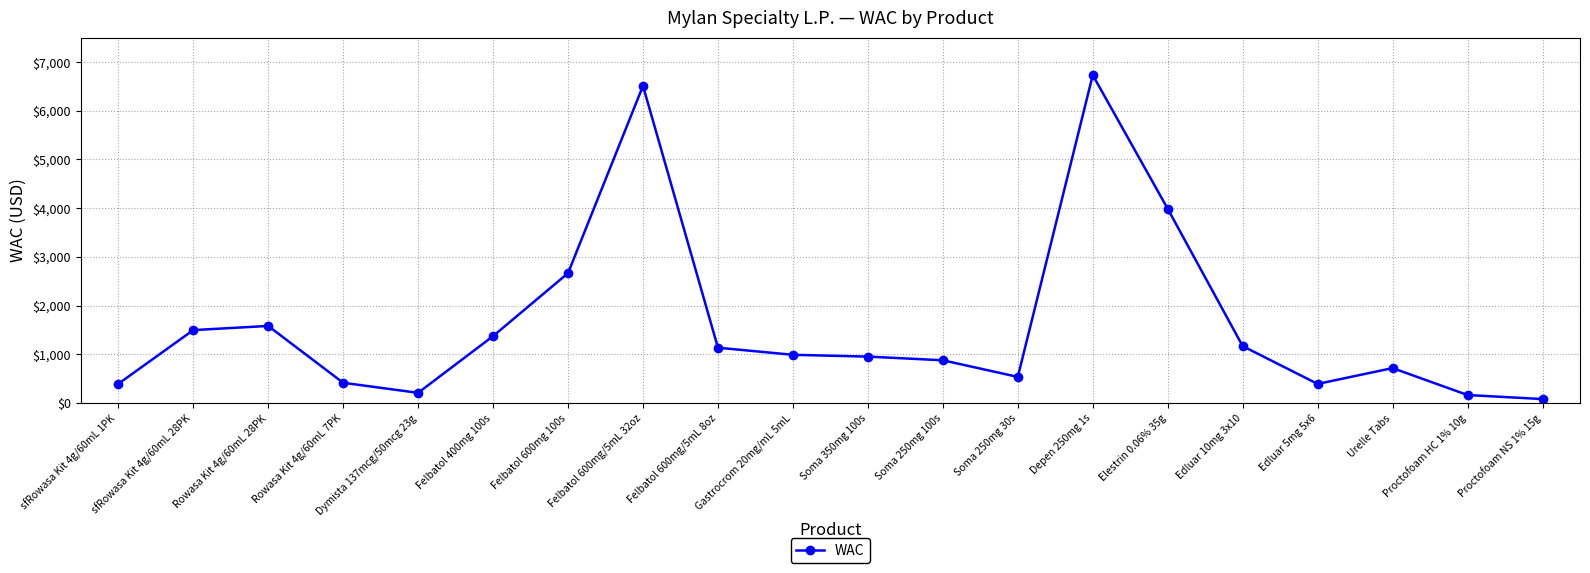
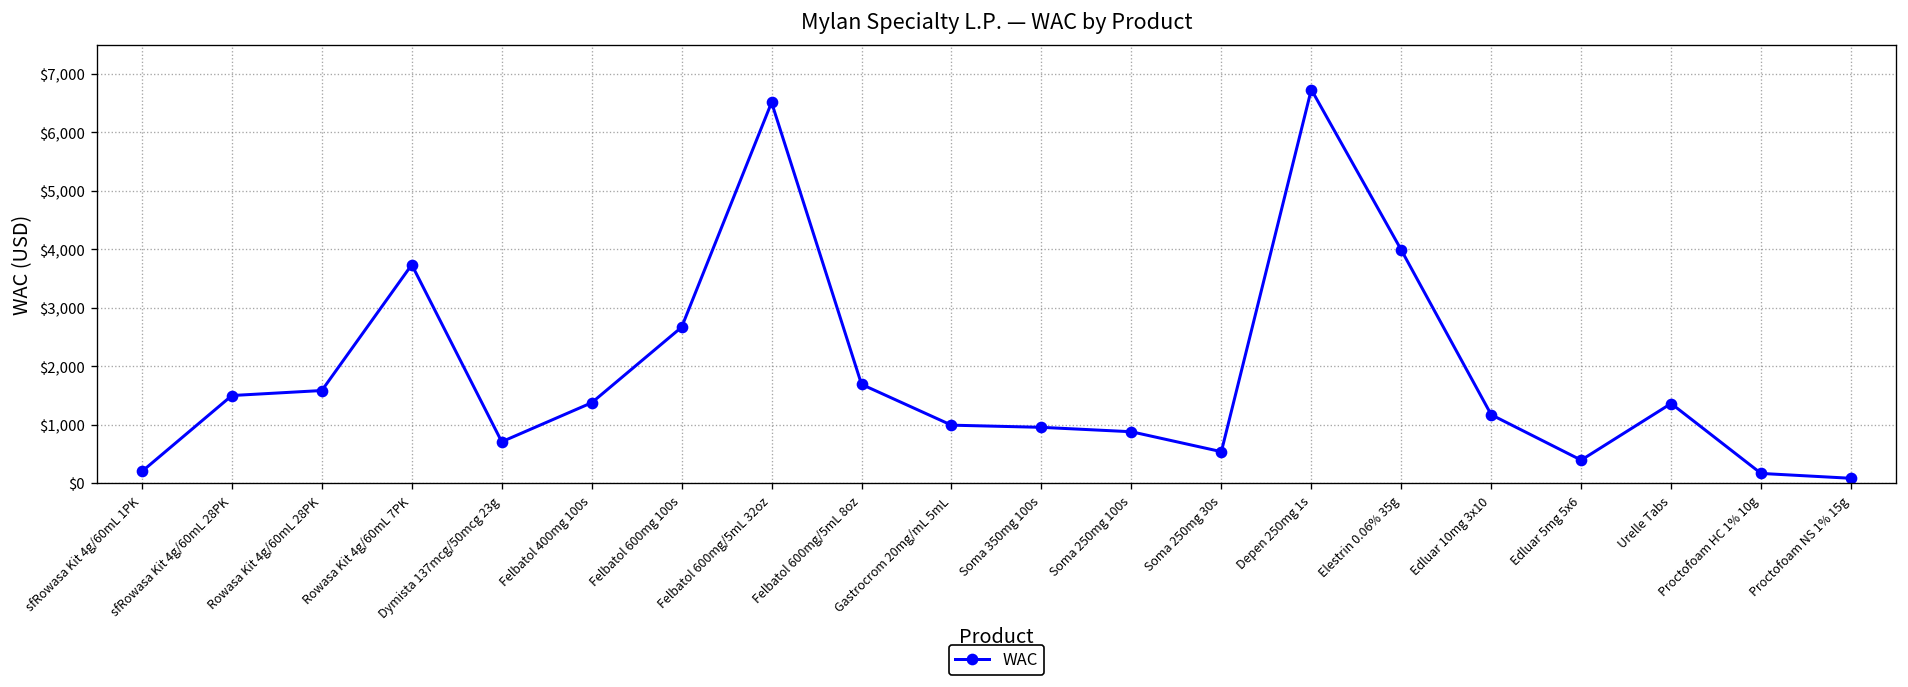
  {
-   "sfRowasa Kit 4g/60mL 1PK": "$400",
+   "sfRowasa Kit 4g/60mL 1PK": "$200",
    "sfRowasa Kit 4g/60mL 28PK": "$1,500",
    "Rowasa Kit 4g/60mL 28PK": "$1,600",
-   "Rowasa Kit 4g/60mL 7PK": "$400",
-   "Dymista 137mcg/50mcg 23g": "$200",
+   "Rowasa Kit 4g/60mL 7PK": "$3,700",
+   "Dymista 137mcg/50mcg 23g": "$700",
    "Felbatol 400mg 100s": "$1,400",
    "Felbatol 600mg 100s": "$2,700",
    "Felbatol 600mg/5mL 32oz": "$6,500",
-   "Felbatol 600mg/5mL 8oz": "$1,100",
+   "Felbatol 600mg/5mL 8oz": "$1,700",
    "Gastrocrom 20mg/mL 5mL": "$1,000",
    "Soma 350mg 100s": "$1,000",
    "Soma 250mg 100s": "$900",
    "Soma 250mg 30s": "$500",
    "Depen 250mg 1s": "$6,700",
    "Elestrin 0.06% 35g": "$4,000",
    "Edluar 10mg 3x10": "$1,200",
    "Edluar 5mg 5x6": "$400",
-   "Urelle Tabs": "$700",
+   "Urelle Tabs": "$1,400",
    "Proctofoam HC 1% 10g": "$200",
    "Proctofoam NS 1% 15g": "$100"
  }
